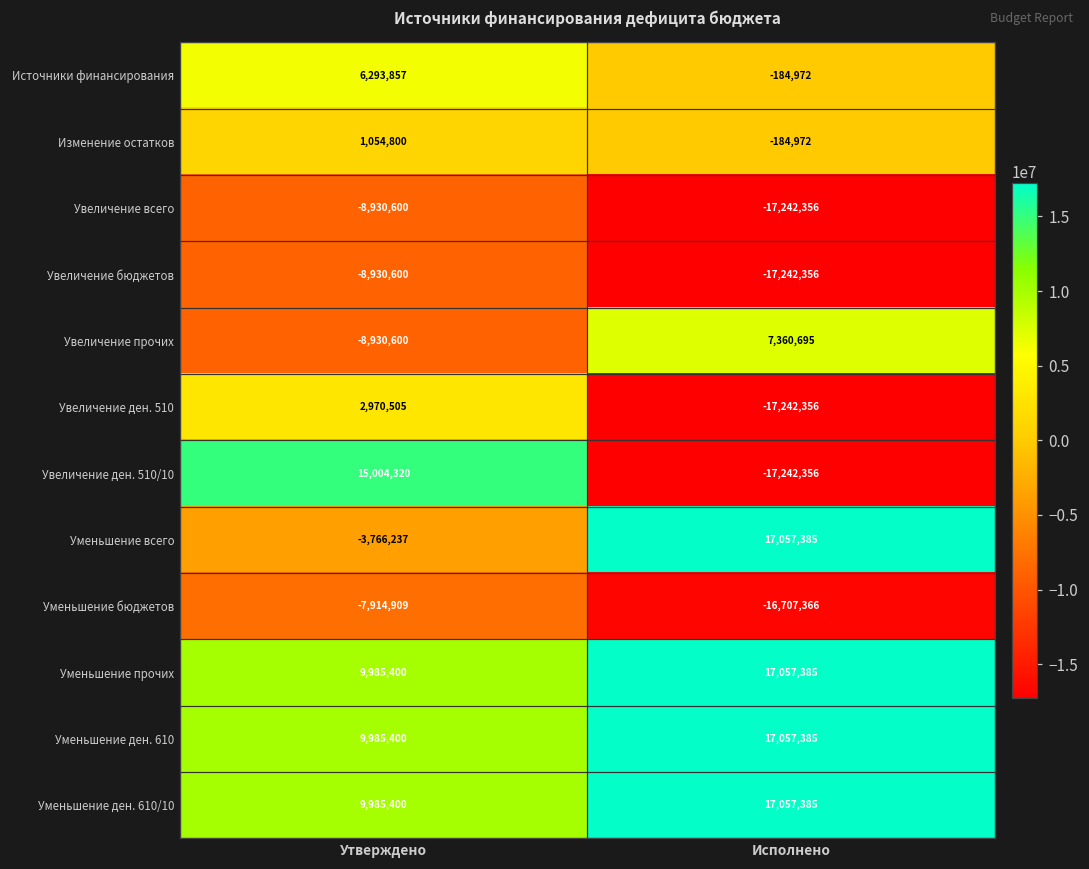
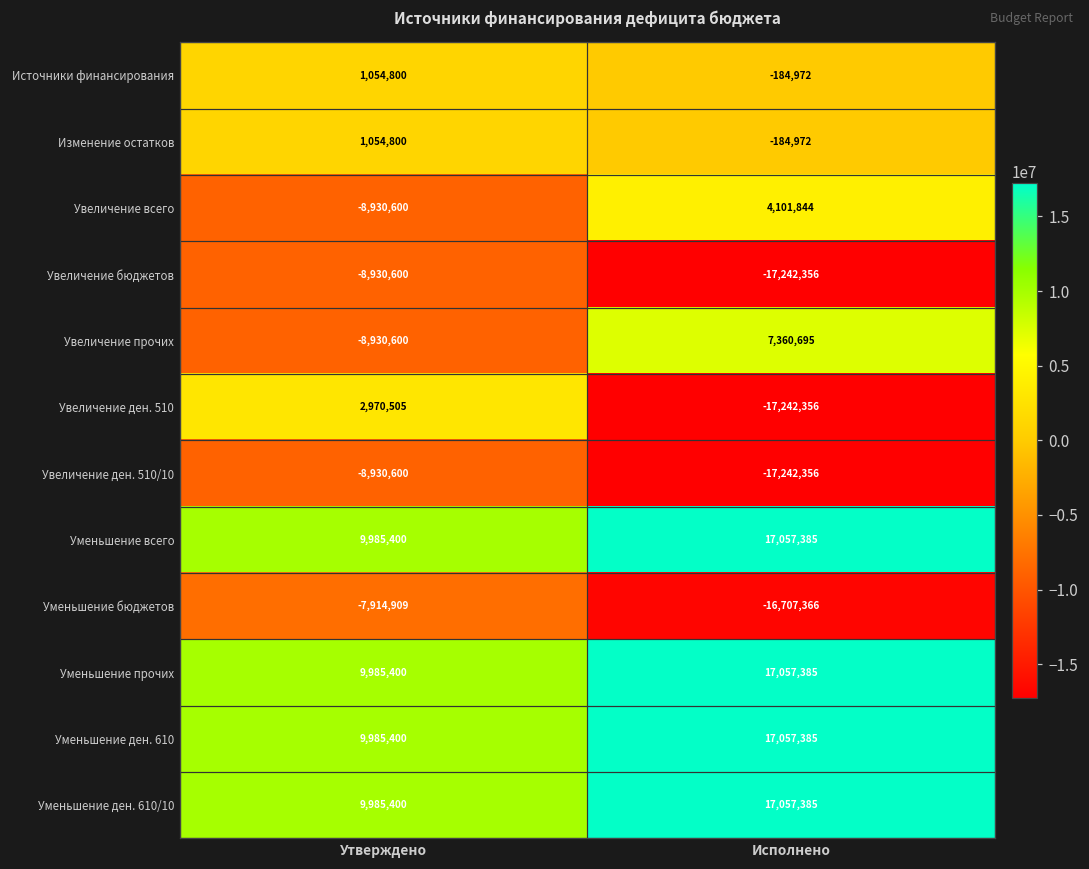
  {
    "Источники финансирования": {
-     "Утверждено": "6,293,857",
+     "Утверждено": "1,054,800",
      "Исполнено": "-184,972"
    },
    "Изменение остатков": {
      "Утверждено": "1,054,800",
      "Исполнено": "-184,972"
    },
    "Увеличение всего": {
      "Утверждено": "-8,930,600",
-     "Исполнено": "-17,242,356"
+     "Исполнено": "4,101,844"
    },
    "Увеличение бюджетов": {
      "Утверждено": "-8,930,600",
      "Исполнено": "-17,242,356"
    },
    "Увеличение прочих": {
      "Утверждено": "-8,930,600",
      "Исполнено": "7,360,695"
    },
    "Увеличение ден. 510": {
      "Утверждено": "2,970,505",
      "Исполнено": "-17,242,356"
    },
    "Увеличение ден. 510/10": {
-     "Утверждено": "15,004,320",
+     "Утверждено": "-8,930,600",
      "Исполнено": "-17,242,356"
    },
    "Уменьшение всего": {
-     "Утверждено": "-3,766,237",
+     "Утверждено": "9,985,400",
      "Исполнено": "17,057,385"
    },
    "Уменьшение бюджетов": {
      "Утверждено": "-7,914,909",
      "Исполнено": "-16,707,366"
    },
    "Уменьшение прочих": {
      "Утверждено": "9,985,400",
      "Исполнено": "17,057,385"
    },
    "Уменьшение ден. 610": {
      "Утверждено": "9,985,400",
      "Исполнено": "17,057,385"
    },
    "Уменьшение ден. 610/10": {
      "Утверждено": "9,985,400",
      "Исполнено": "17,057,385"
    }
  }
